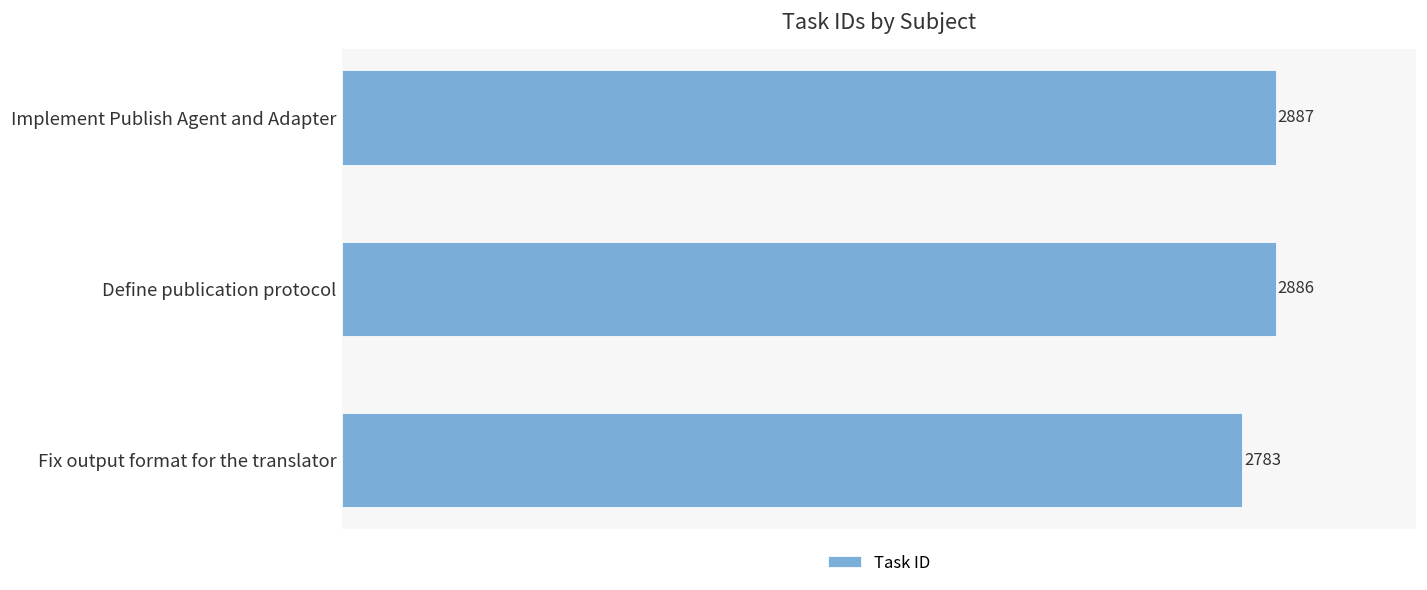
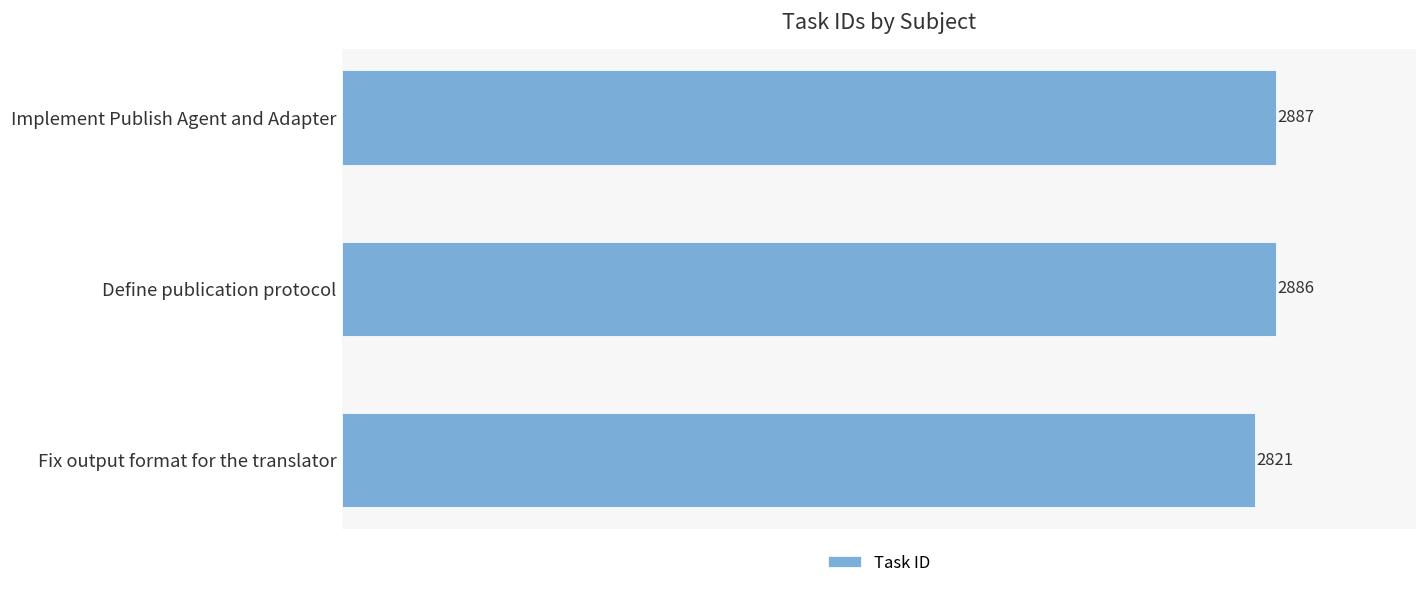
  {
    "Implement Publish Agent and Adapter": 2887,
    "Define publication protocol": 2886,
-   "Fix output format for the translator": 2783
+   "Fix output format for the translator": 2821
  }
